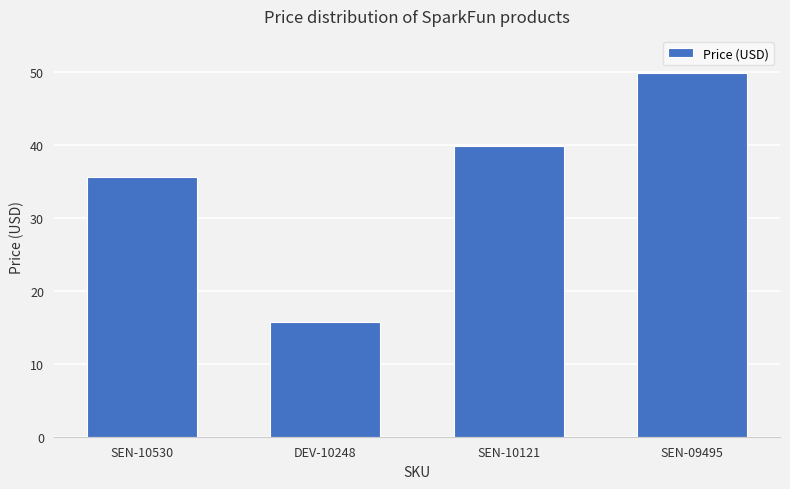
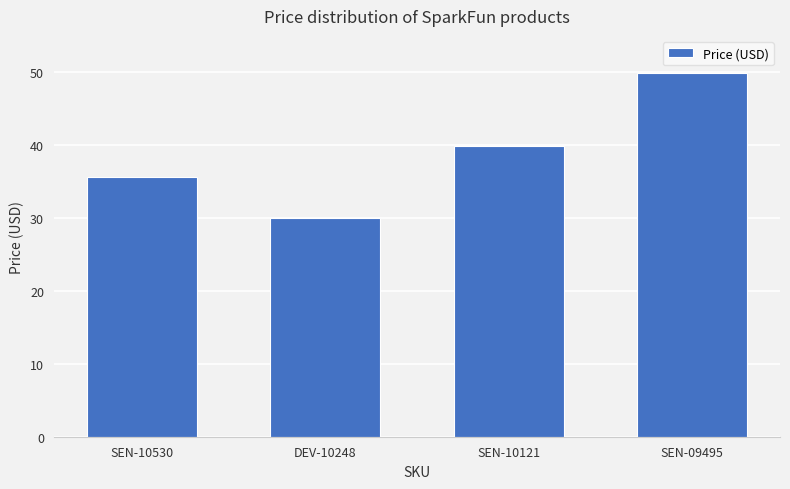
  {
    "SEN-10530": 36,
-   "DEV-10248": 16,
+   "DEV-10248": 30,
    "SEN-10121": 40,
    "SEN-09495": 50
  }
